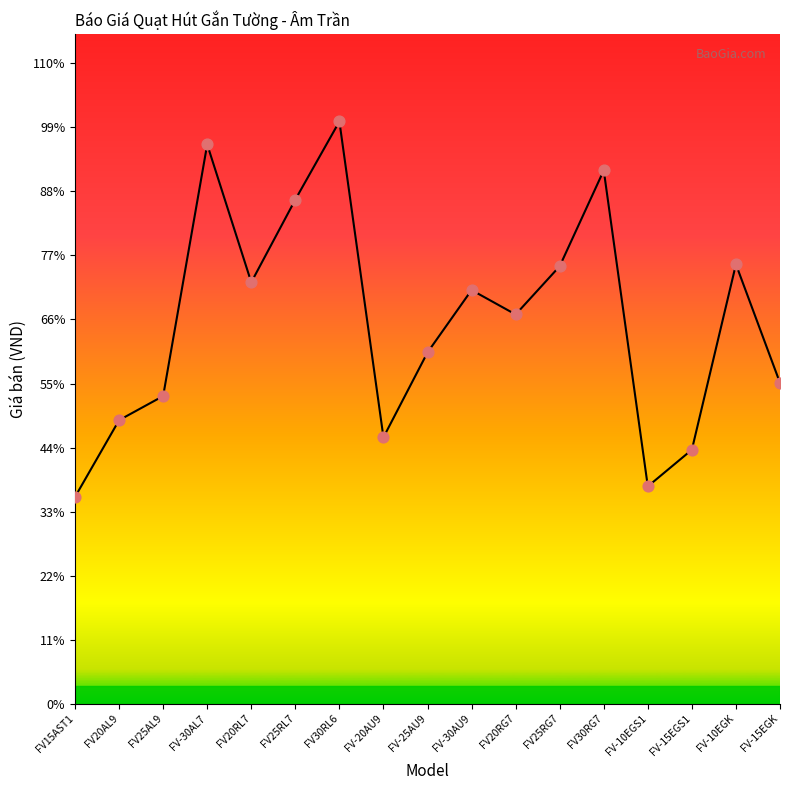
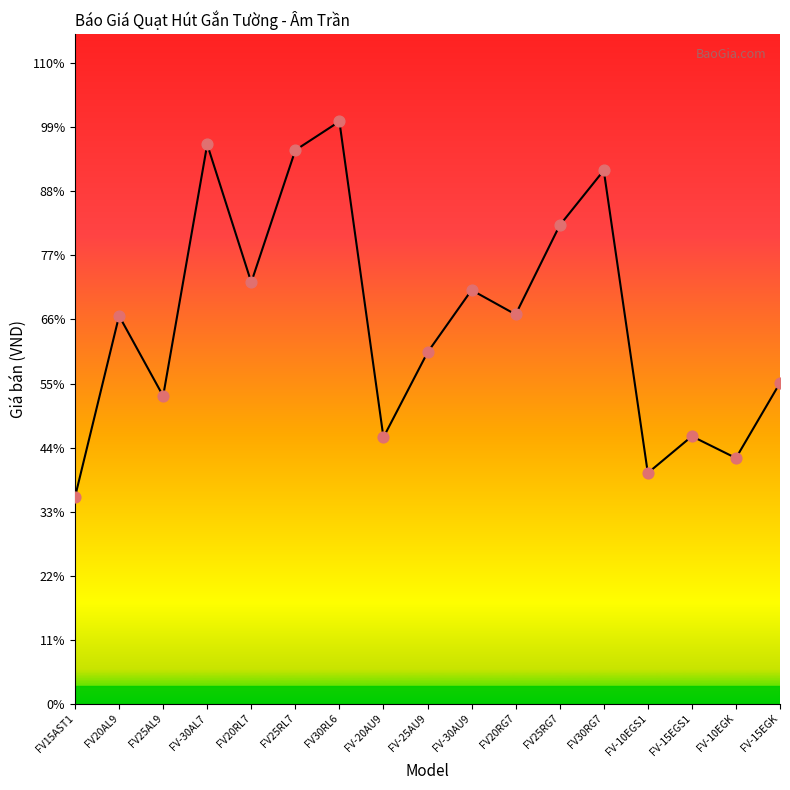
  {
    "FV15AST1": "36%",
-   "FV20AL9": "49%",
+   "FV20AL9": "67%",
    "FV25AL9": "53%",
    "FV-30AL7": "96%",
    "FV20RL7": "72%",
-   "FV25RL7": "87%",
+   "FV25RL7": "95%",
    "FV30RL6": "100%",
    "FV-20AU9": "46%",
    "FV-25AU9": "60%",
    "FV-30AU9": "71%",
    "FV20RG7": "67%",
-   "FV25RG7": "75%",
+   "FV25RG7": "82%",
    "FV30RG7": "92%",
-   "FV-10EGS1": "37%",
-   "FV-15EGS1": "44%",
-   "FV-10EGK": "75%",
+   "FV-10EGS1": "40%",
+   "FV-15EGS1": "46%",
+   "FV-10EGK": "42%",
    "FV-15EGK": "55%"
  }
